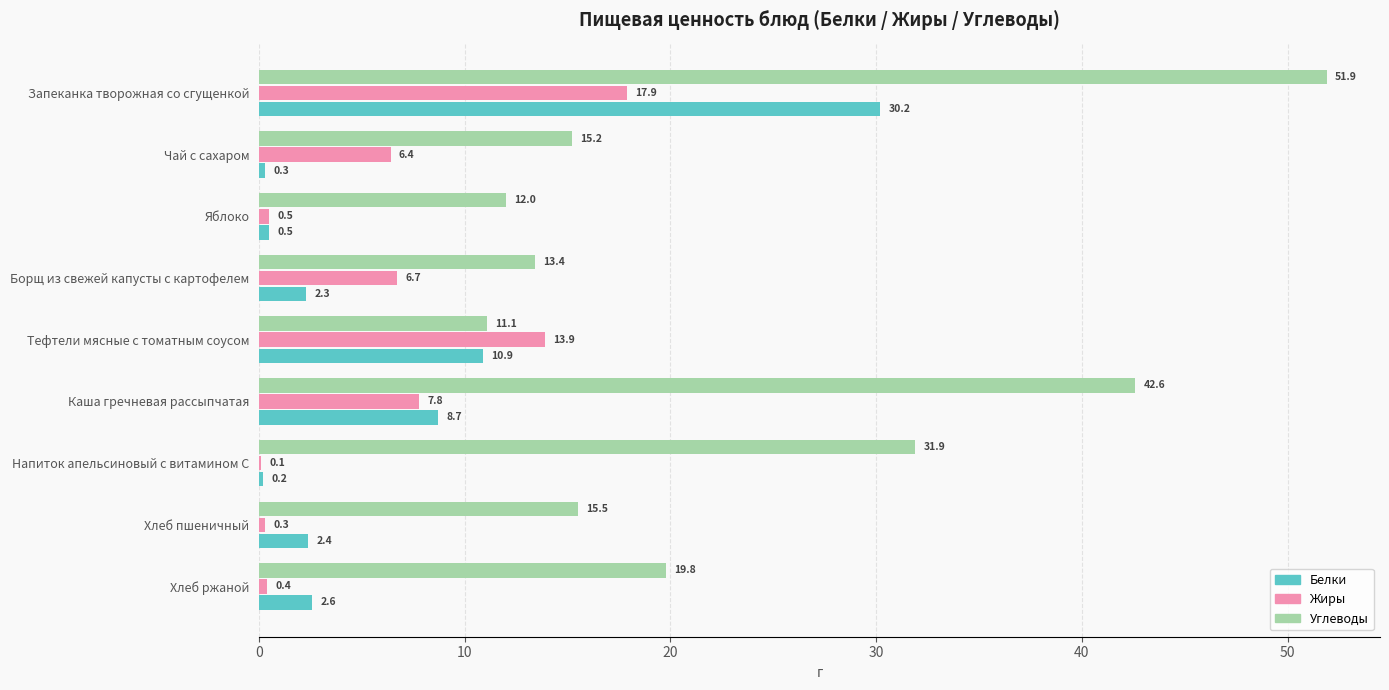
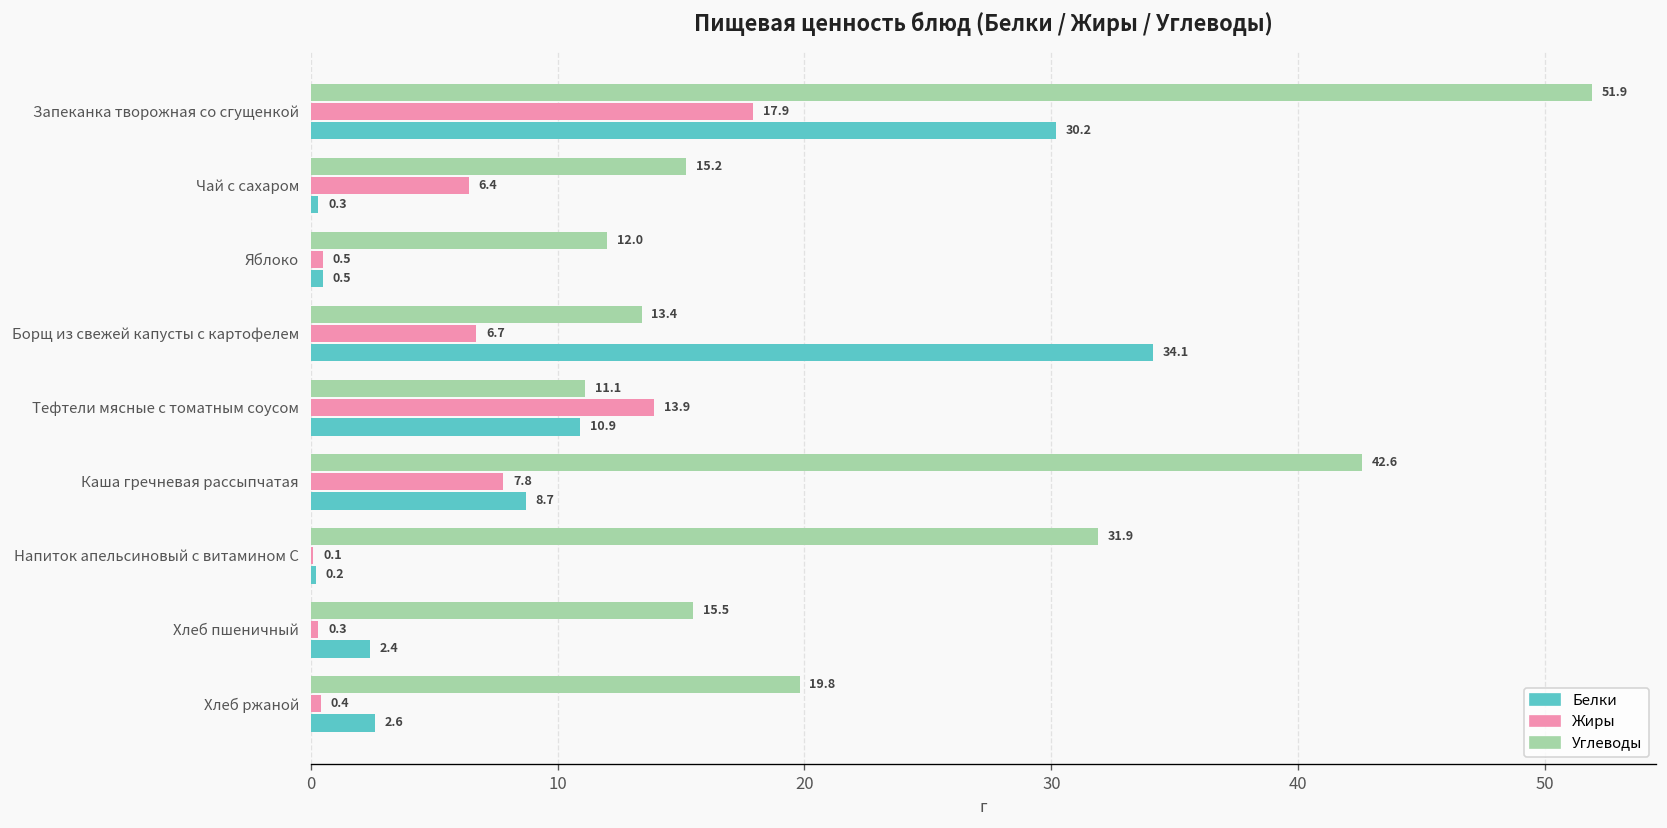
  {
    "Белки": {
      "Запеканка творожная со сгущенкой": 30.2,
      "Чай с сахаром": 0.3,
      "Яблоко": 0.5,
-     "Борщ из свежей капусты с картофелем": 2.3,
+     "Борщ из свежей капусты с картофелем": 34.1,
      "Тефтели мясные с томатным соусом": 10.9,
      "Каша гречневая рассыпчатая": 8.7,
      "Напиток апельсиновый с витамином С": 0.2,
      "Хлеб пшеничный": 2.4,
      "Хлеб ржаной": 2.6
    },
    "Жиры": {
      "Запеканка творожная со сгущенкой": 17.9,
      "Чай с сахаром": 6.4,
      "Яблоко": 0.5,
      "Борщ из свежей капусты с картофелем": 6.7,
      "Тефтели мясные с томатным соусом": 13.9,
      "Каша гречневая рассыпчатая": 7.8,
      "Напиток апельсиновый с витамином С": 0.1,
      "Хлеб пшеничный": 0.3,
      "Хлеб ржаной": 0.4
    },
    "Углеводы": {
      "Запеканка творожная со сгущенкой": 51.9,
      "Чай с сахаром": 15.2,
      "Яблоко": 12.0,
      "Борщ из свежей капусты с картофелем": 13.4,
      "Тефтели мясные с томатным соусом": 11.1,
      "Каша гречневая рассыпчатая": 42.6,
      "Напиток апельсиновый с витамином С": 31.9,
      "Хлеб пшеничный": 15.5,
      "Хлеб ржаной": 19.8
    }
  }
